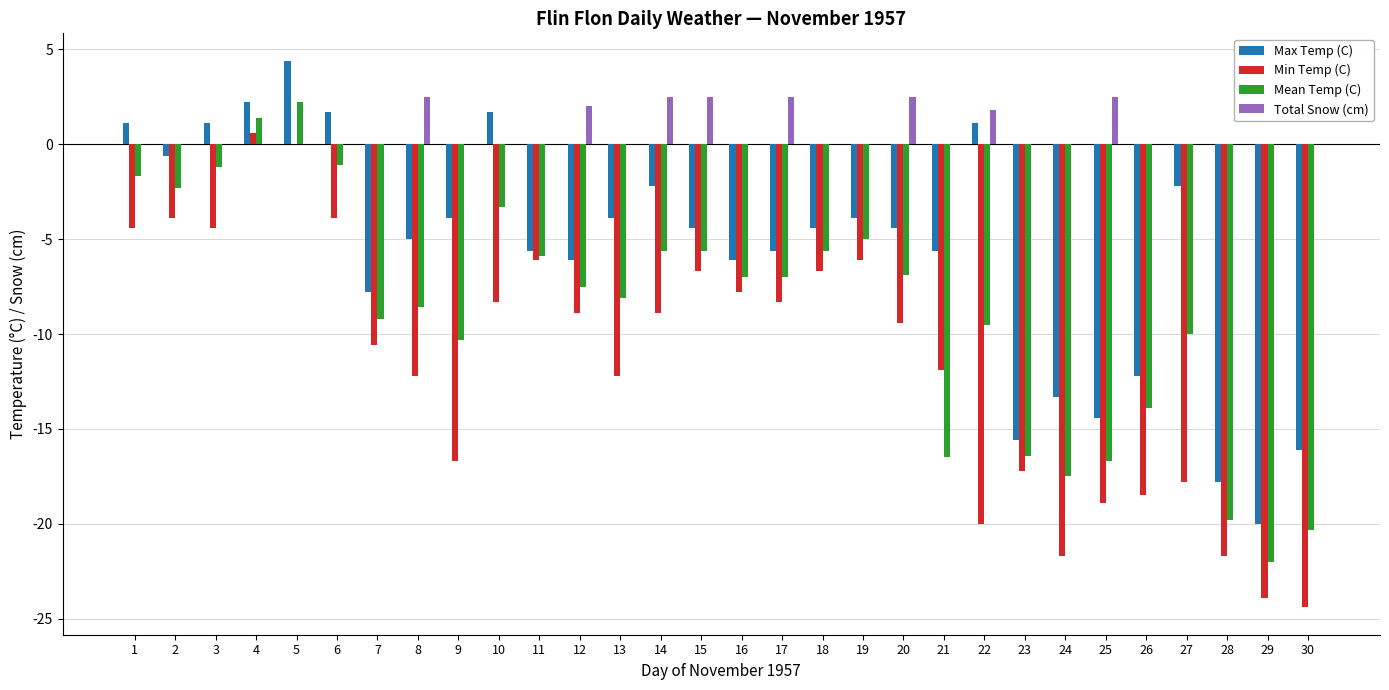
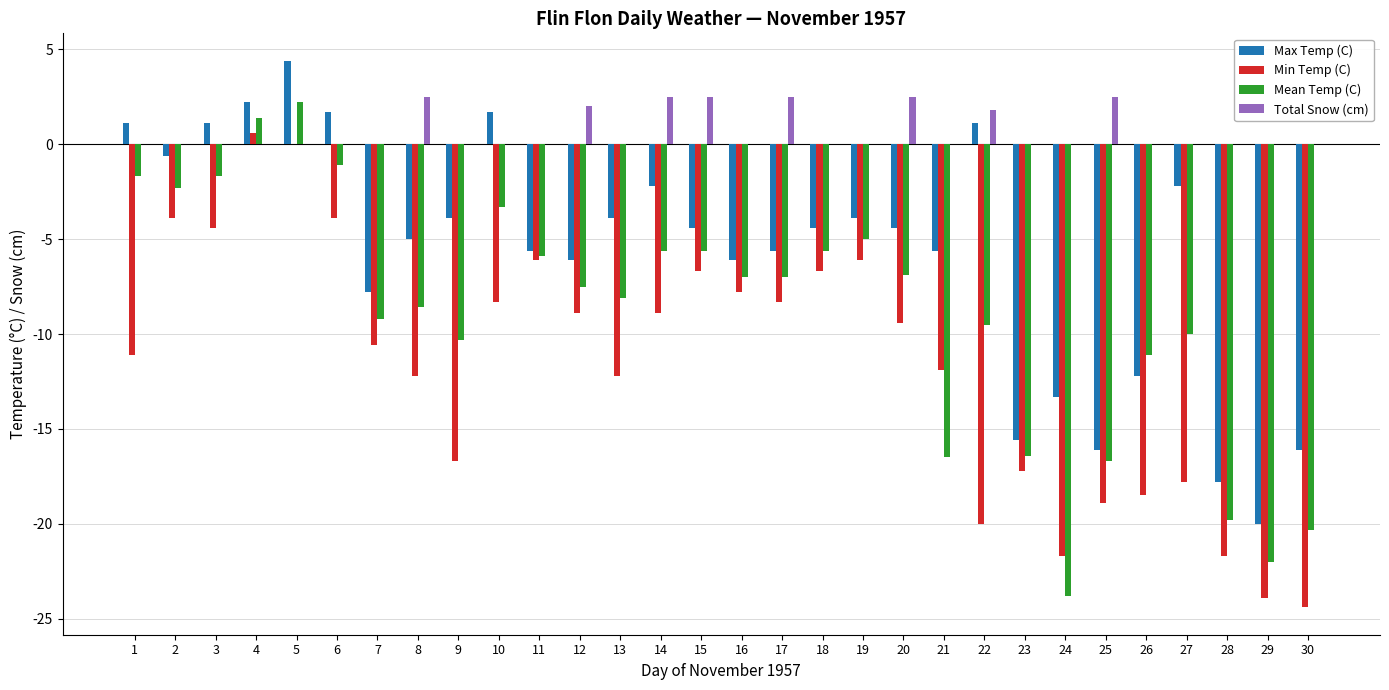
  {
    "Max Temp (C)": {
      "1": 1.1,
      "2": -0.6,
      "3": 1.1,
      "4": 2.2,
      "5": 4.4,
      "6": 1.7,
      "7": -7.8,
      "8": -5.0,
      "9": -3.9,
      "10": 1.7,
      "11": -5.6,
      "12": -6.1,
      "13": -3.9,
      "14": -2.2,
      "15": -4.4,
      "16": -6.1,
      "17": -5.6,
      "18": -4.4,
      "19": -3.9,
      "20": -4.4,
      "21": -5.6,
      "22": 1.1,
      "23": -15.6,
      "24": -13.3,
-     "25": -14.4,
+     "25": -16.1,
      "26": -12.2,
      "27": -2.2,
      "28": -17.8,
      "29": -20.0,
      "30": -16.1
    },
    "Min Temp (C)": {
-     "1": -4.4,
+     "1": -11.1,
      "2": -3.9,
      "3": -4.4,
      "4": 0.6,
      "5": 0.0,
      "6": -3.9,
      "7": -10.6,
      "8": -12.2,
      "9": -16.7,
      "10": -8.3,
      "11": -6.1,
      "12": -8.9,
      "13": -12.2,
      "14": -8.9,
      "15": -6.7,
      "16": -7.8,
      "17": -8.3,
      "18": -6.7,
      "19": -6.1,
      "20": -9.4,
      "21": -11.9,
      "22": -20.0,
      "23": -17.2,
      "24": -21.7,
      "25": -18.9,
      "26": -18.5,
      "27": -17.8,
      "28": -21.7,
      "29": -23.9,
      "30": -24.4
    },
    "Mean Temp (C)": {
      "1": -1.7,
      "2": -2.3,
-     "3": -1.2,
+     "3": -1.7,
      "4": 1.4,
      "5": 2.2,
      "6": -1.1,
      "7": -9.2,
      "8": -8.6,
      "9": -10.3,
      "10": -3.3,
      "11": -5.9,
      "12": -7.5,
      "13": -8.1,
      "14": -5.6,
      "15": -5.6,
      "16": -7.0,
      "17": -7.0,
      "18": -5.6,
      "19": -5.0,
      "20": -6.9,
      "21": -16.5,
      "22": -9.5,
      "23": -16.4,
-     "24": -17.5,
+     "24": -23.8,
      "25": -16.7,
-     "26": -13.9,
+     "26": -11.1,
      "27": -10.0,
      "28": -19.8,
      "29": -22.0,
      "30": -20.3
    },
    "Total Snow (cm)": {
      "1": 0.0,
      "2": 0.0,
      "3": 0.0,
      "4": 0.0,
      "5": 0.0,
      "6": 0.0,
      "7": 0.0,
      "8": 2.5,
      "9": 0.0,
      "10": 0.0,
      "11": 0.0,
      "12": 2.0,
      "13": 0.0,
      "14": 2.5,
      "15": 2.5,
      "16": 0.0,
      "17": 2.5,
      "18": 0.0,
      "19": 0.0,
      "20": 2.5,
      "21": 0.0,
      "22": 1.8,
      "23": 0.0,
      "24": 0.0,
      "25": 2.5,
      "26": 0.0,
      "27": 0.0,
      "28": 0.0,
      "29": 0.0,
      "30": 0.0
    }
  }
